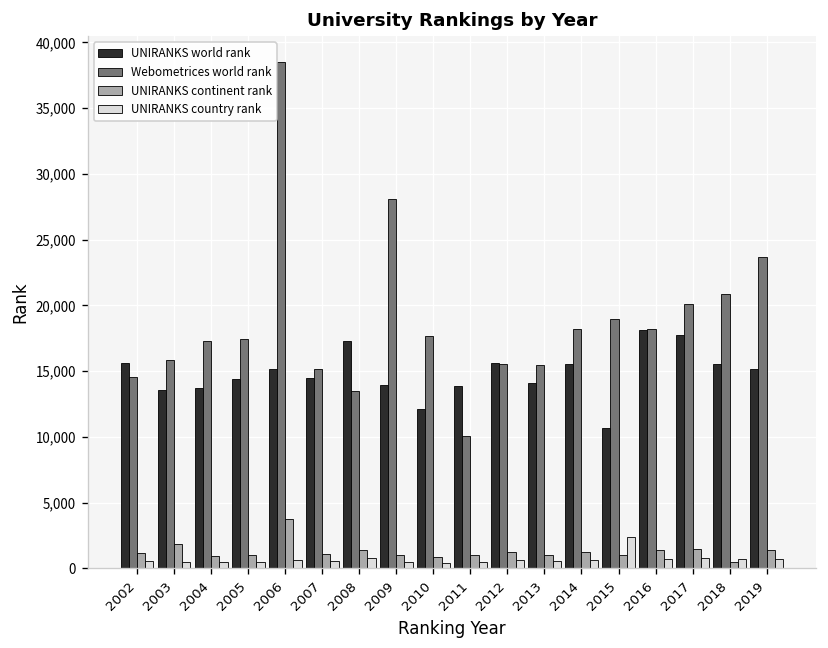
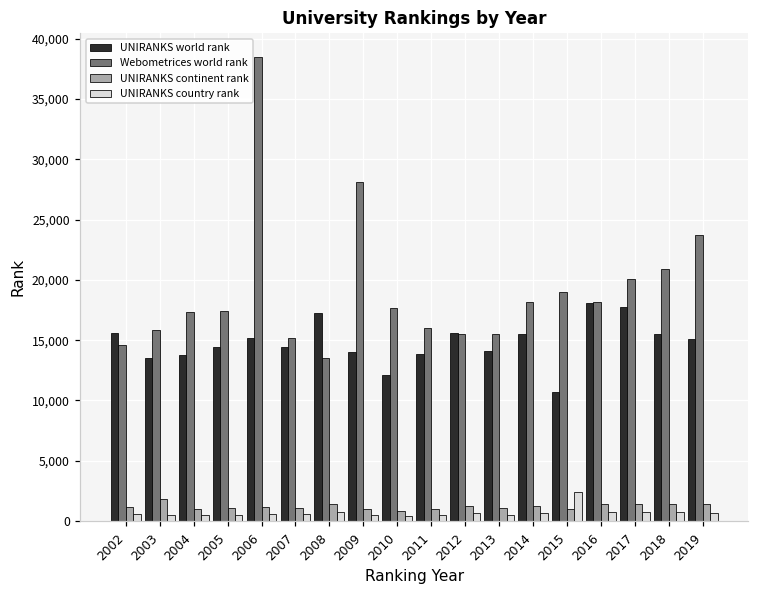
  {
    "UNIRANKS world rank": {
      "2002": "15,600",
      "2003": "13,500",
      "2004": "13,700",
      "2005": "14,400",
      "2006": "15,200",
      "2007": "14,400",
      "2008": "17,300",
      "2009": "14,000",
      "2010": "12,100",
      "2011": "13,800",
      "2012": "15,600",
      "2013": "14,100",
      "2014": "15,600",
      "2015": "10,700",
      "2016": "18,100",
      "2017": "17,700",
      "2018": "15,600",
      "2019": "15,100"
    },
    "Webometrices world rank": {
      "2002": "14,600",
      "2003": "15,900",
      "2004": "17,300",
      "2005": "17,400",
      "2006": "38,500",
      "2007": "15,200",
      "2008": "13,500",
      "2009": "28,100",
      "2010": "17,600",
-     "2011": "10,000",
+     "2011": "16,000",
      "2012": "15,500",
      "2013": "15,500",
      "2014": "18,200",
      "2015": "19,000",
      "2016": "18,200",
      "2017": "20,100",
      "2018": "20,900",
      "2019": "23,700"
    },
    "UNIRANKS continent rank": {
      "2002": "1,100",
      "2003": "1,800",
      "2004": "1,000",
      "2005": "1,100",
-     "2006": "3,700",
+     "2006": "1,200",
      "2007": "1,100",
      "2008": "1,400",
      "2009": "1,000",
      "2010": "900",
      "2011": "1,000",
      "2012": "1,200",
      "2013": "1,000",
      "2014": "1,200",
      "2015": "1,000",
      "2016": "1,400",
      "2017": "1,500",
-     "2018": "500",
+     "2018": "1,400",
      "2019": "1,400"
    },
    "UNIRANKS country rank": {
      "2002": "600",
      "2003": "500",
      "2004": "500",
      "2005": "500",
      "2006": "600",
      "2007": "500",
      "2008": "800",
      "2009": "500",
      "2010": "400",
      "2011": "500",
      "2012": "700",
      "2013": "500",
      "2014": "600",
      "2015": "2,400",
      "2016": "700",
      "2017": "800",
      "2018": "700",
      "2019": "700"
    }
  }
